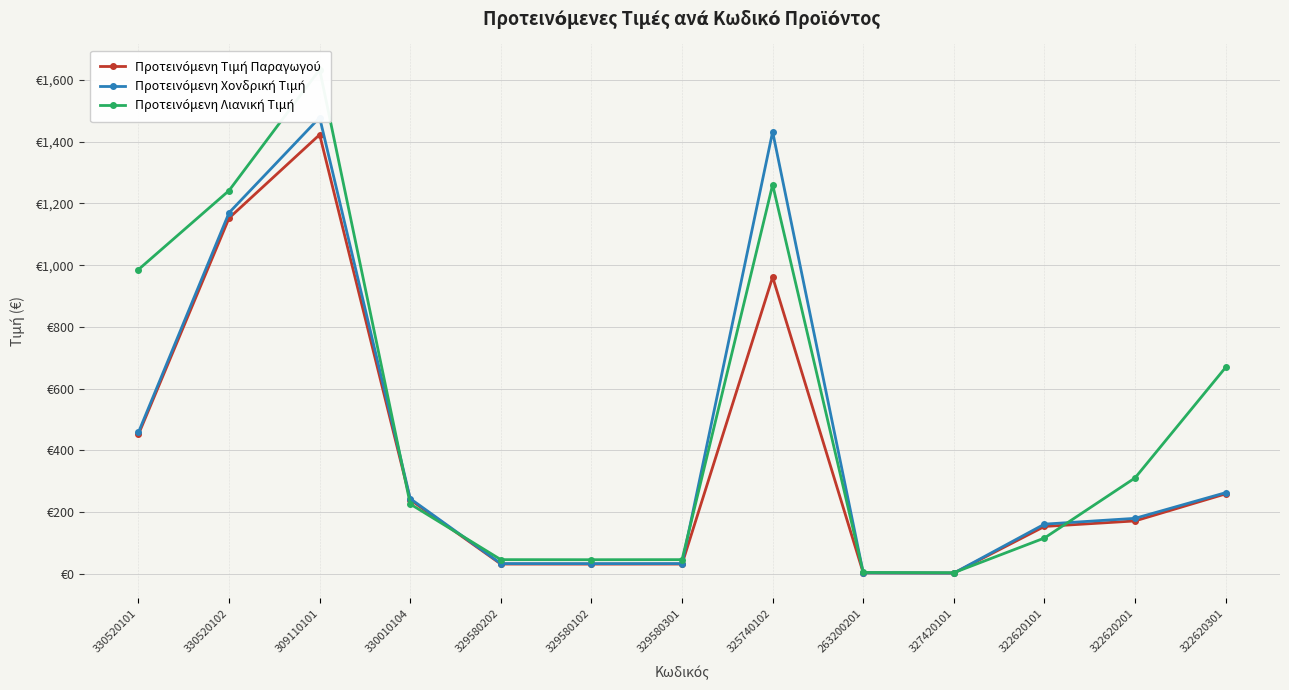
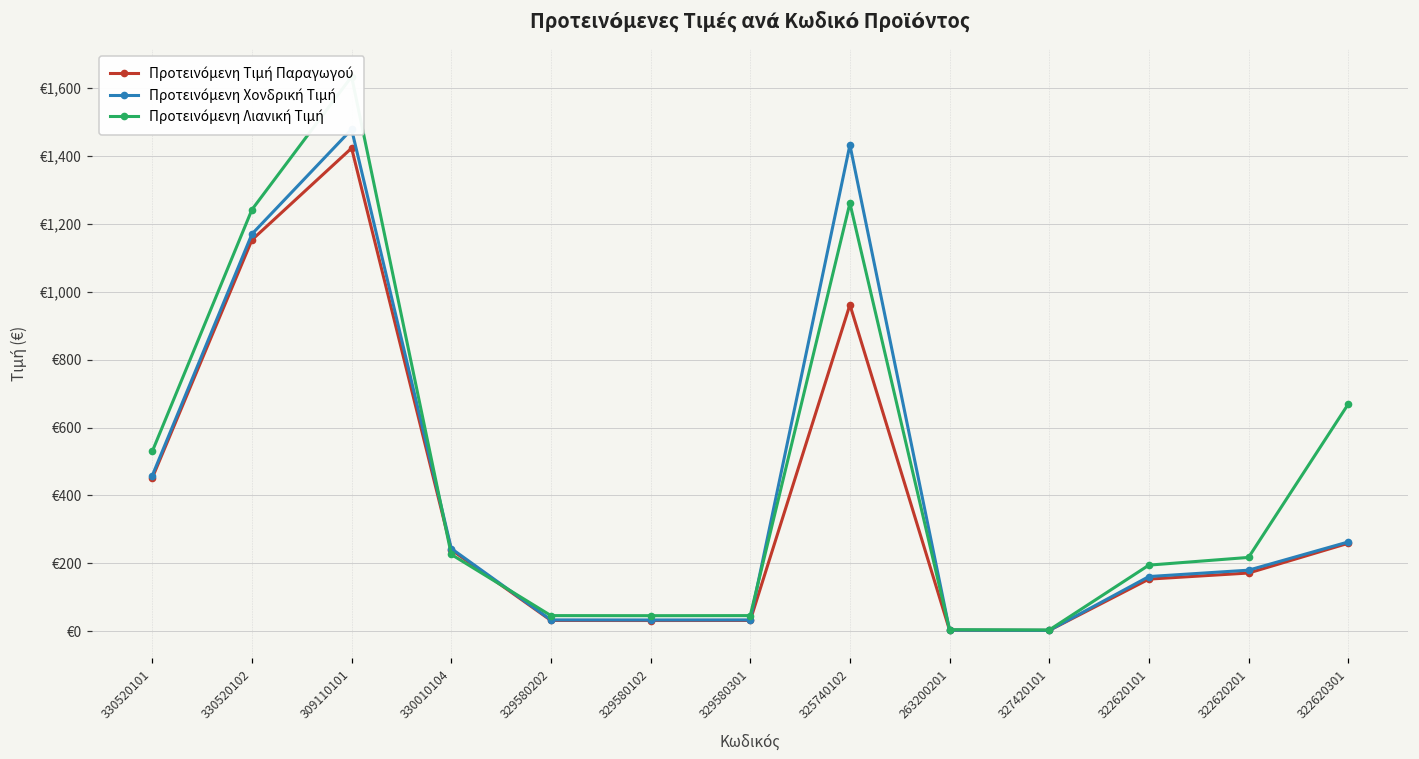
  {
    "Προτεινόμενη Τιμή Παραγωγού": {
      "330520102": "€1,150",
      "309110101": "€1,420",
      "325740102": "€960",
      "322620201": "€170"
    },
    "Προτεινόμενη Χονδρική Τιμή": {
      "330520102": "€1,170",
      "325740102": "€1,430",
      "322620201": "€180"
    },
    "Προτεινόμενη Λιανική Τιμή": {
-     "330520101": "€990",
+     "330520101": "€530",
      "330520102": "€1,240",
      "330010104": "€230",
      "329580202": "€50",
      "329580102": "€50",
      "329580301": "€50",
      "325740102": "€1,260",
-     "322620101": "€120",
-     "322620201": "€310",
+     "322620101": "€190",
+     "322620201": "€220",
      "322620301": "€670"
    }
  }
